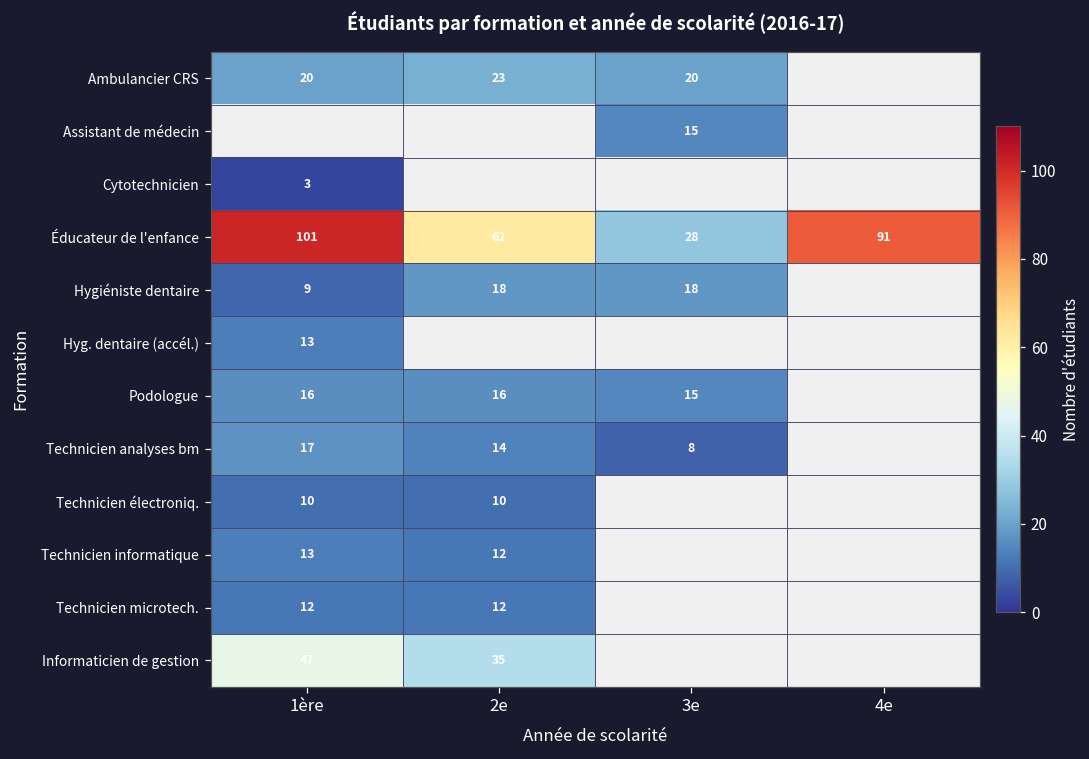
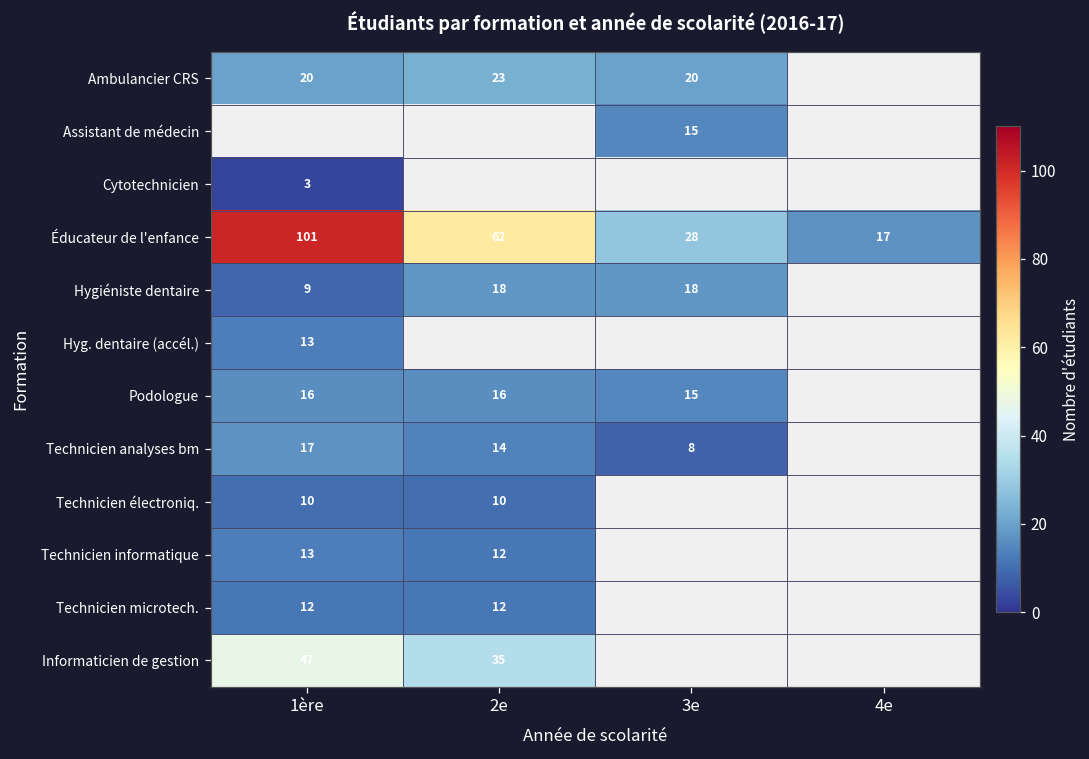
  {
    "Ambulancier CRS": {
      "1ère": 20,
      "2e": 23,
      "3e": 20
    },
    "Assistant de médecin": {
      "3e": 15
    },
    "Cytotechnicien": {
      "1ère": 3
    },
    "Éducateur de l'enfance": {
      "1ère": 101,
      "2e": 62,
      "3e": 28,
-     "4e": 91
+     "4e": 17
    },
    "Hygiéniste dentaire": {
      "1ère": 9,
      "2e": 18,
      "3e": 18
    },
    "Hyg. dentaire (accél.)": {
      "1ère": 13
    },
    "Podologue": {
      "1ère": 16,
      "2e": 16,
      "3e": 15
    },
    "Technicien analyses bm": {
      "1ère": 17,
      "2e": 14,
      "3e": 8
    },
    "Technicien électroniq.": {
      "1ère": 10,
      "2e": 10
    },
    "Technicien informatique": {
      "1ère": 13,
      "2e": 12
    },
    "Technicien microtech.": {
      "1ère": 12,
      "2e": 12
    },
    "Informaticien de gestion": {
      "2e": 35
    }
  }
